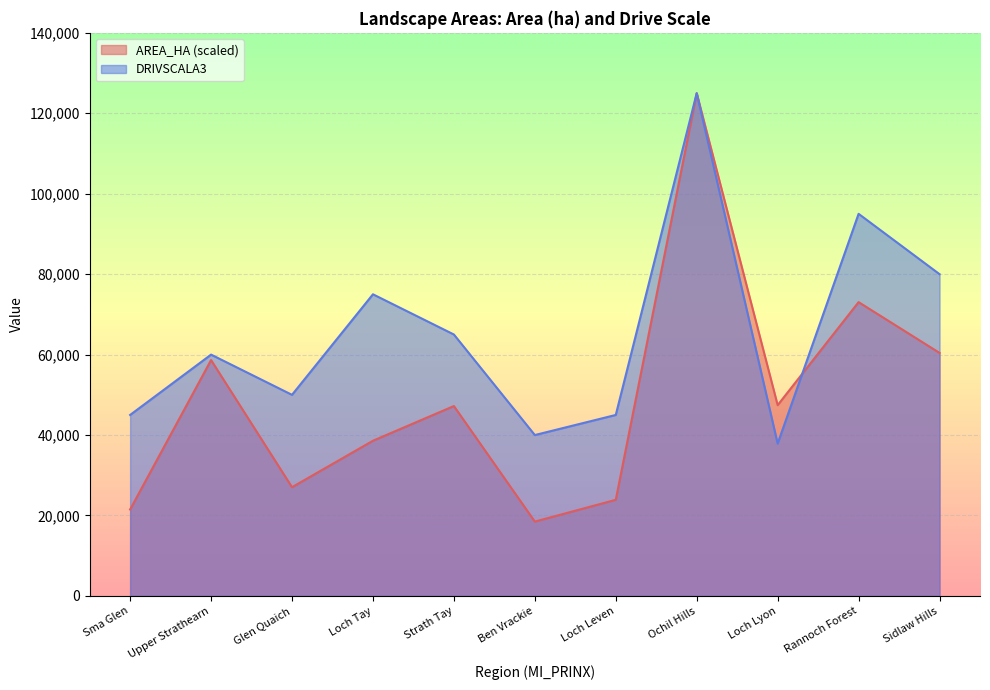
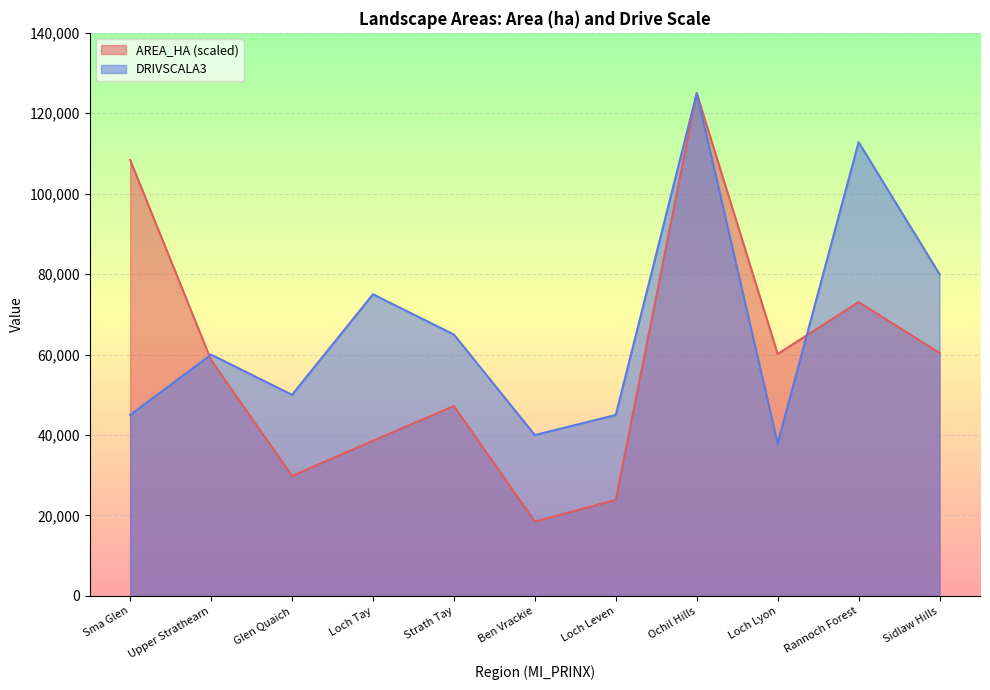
  {
    "AREA_HA (scaled)": {
-     "Sma Glen": "21,000",
+     "Sma Glen": "108,000",
      "Upper Strathearn": "59,000",
-     "Glen Quaich": "27,000",
+     "Glen Quaich": "30,000",
      "Loch Tay": "39,000",
      "Strath Tay": "47,000",
      "Ben Vrackie": "18,000",
      "Loch Leven": "24,000",
-     "Loch Lyon": "47,000",
+     "Loch Lyon": "60,000",
      "Rannoch Forest": "73,000",
      "Sidlaw Hills": "60,000"
    },
    "DRIVSCALA3": {
      "Sma Glen": "45,000",
      "Upper Strathearn": "60,000",
      "Glen Quaich": "50,000",
      "Loch Tay": "75,000",
      "Strath Tay": "65,000",
      "Ben Vrackie": "40,000",
      "Loch Leven": "45,000",
      "Loch Lyon": "38,000",
-     "Rannoch Forest": "95,000",
+     "Rannoch Forest": "113,000",
      "Sidlaw Hills": "80,000"
    }
  }
